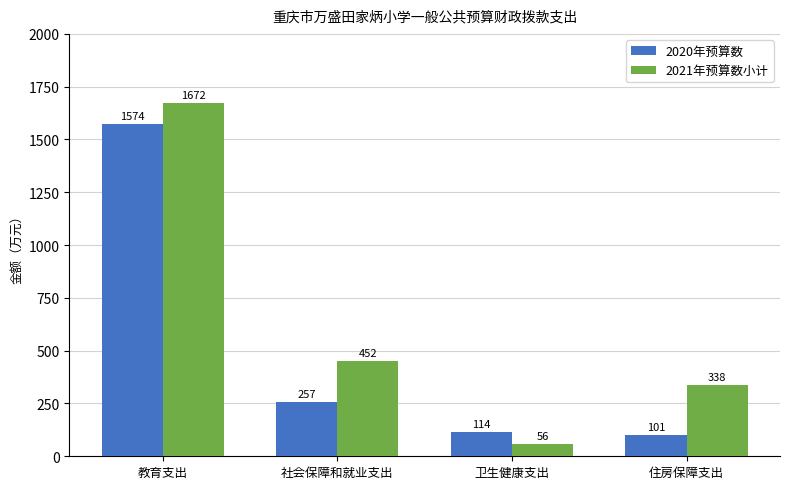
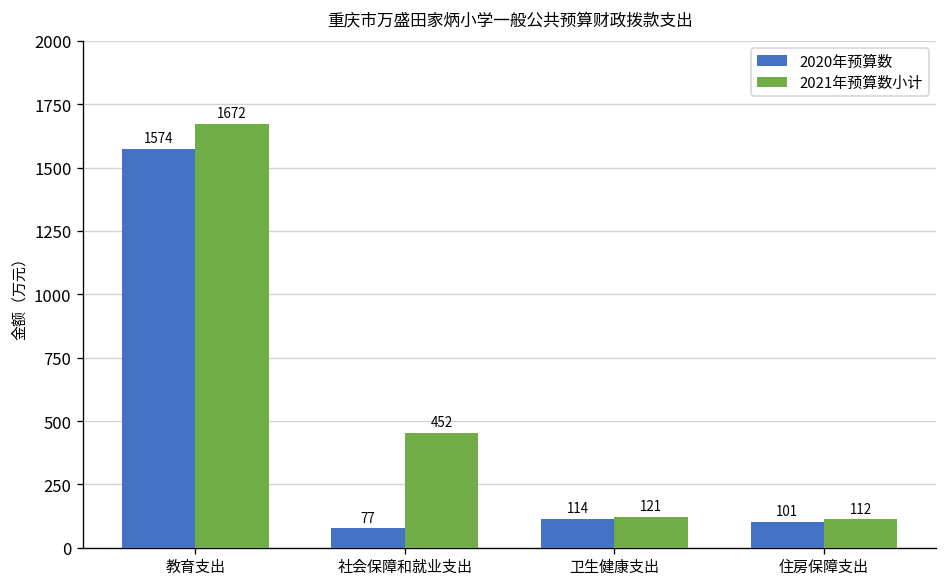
  {
    "2020年预算数": {
      "教育支出": 1574,
-     "社会保障和就业支出": 257,
+     "社会保障和就业支出": 77,
      "卫生健康支出": 114,
      "住房保障支出": 101
    },
    "2021年预算数小计": {
      "教育支出": 1672,
      "社会保障和就业支出": 452,
-     "卫生健康支出": 56,
-     "住房保障支出": 338
+     "卫生健康支出": 121,
+     "住房保障支出": 112
    }
  }
